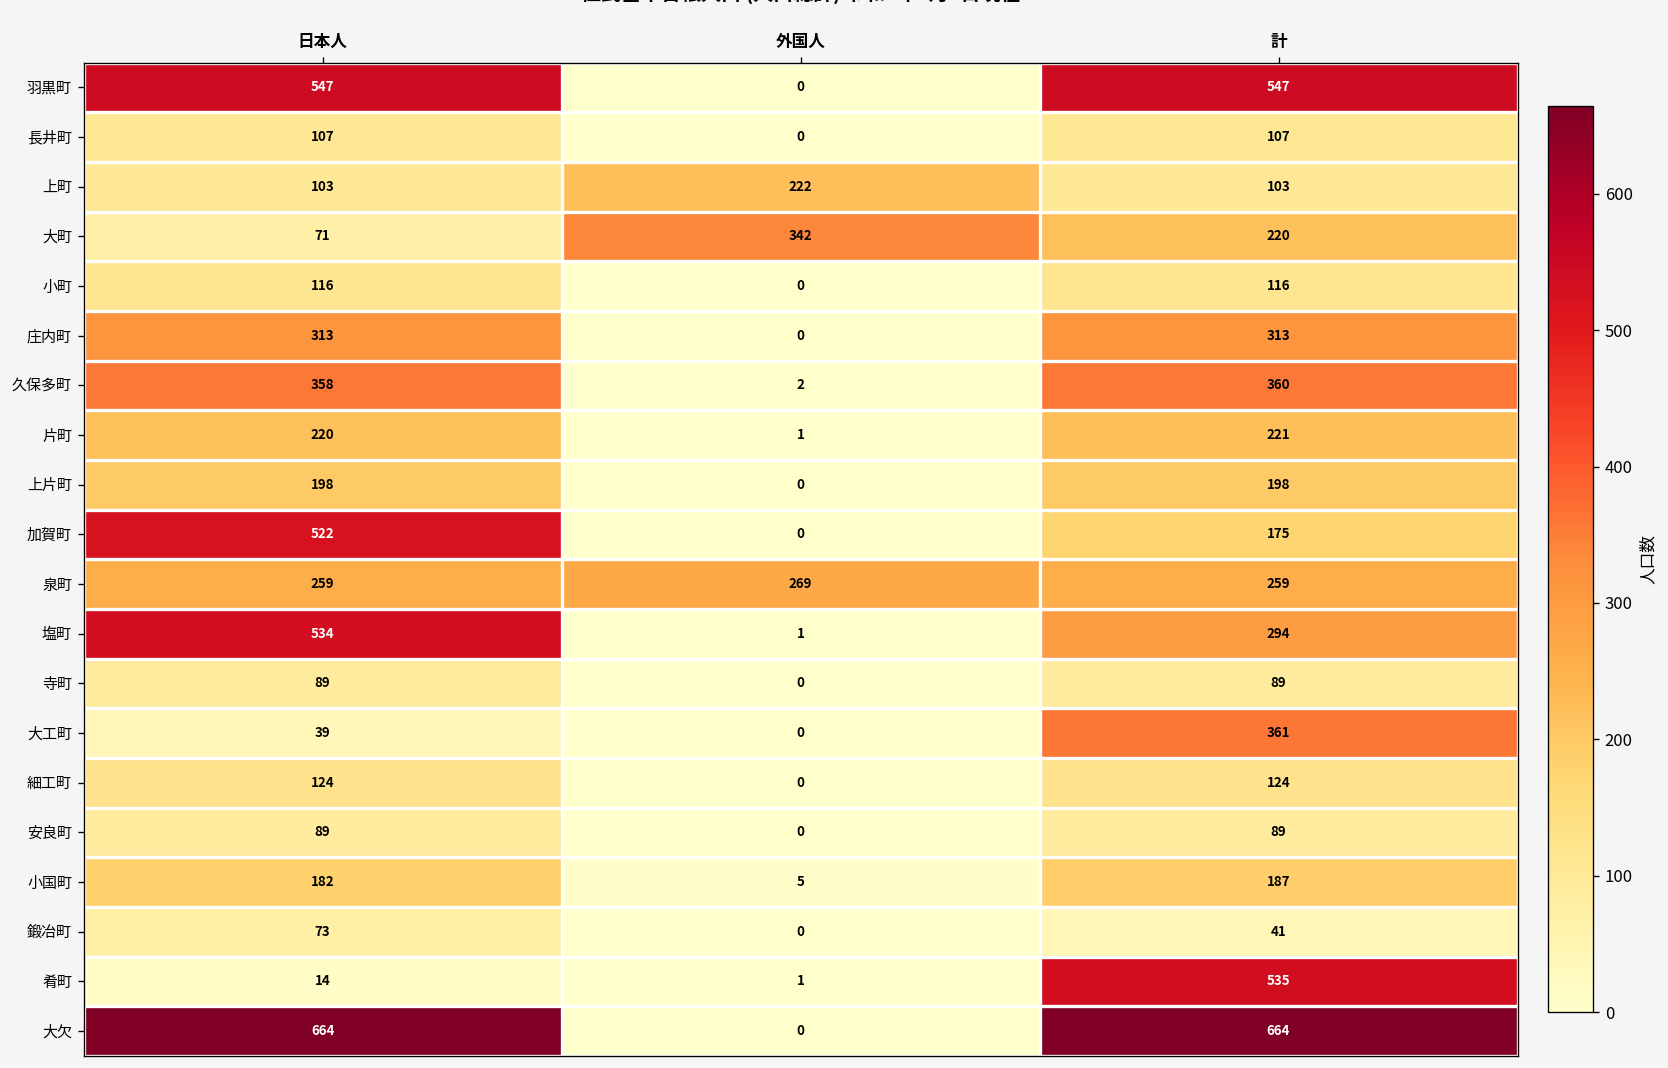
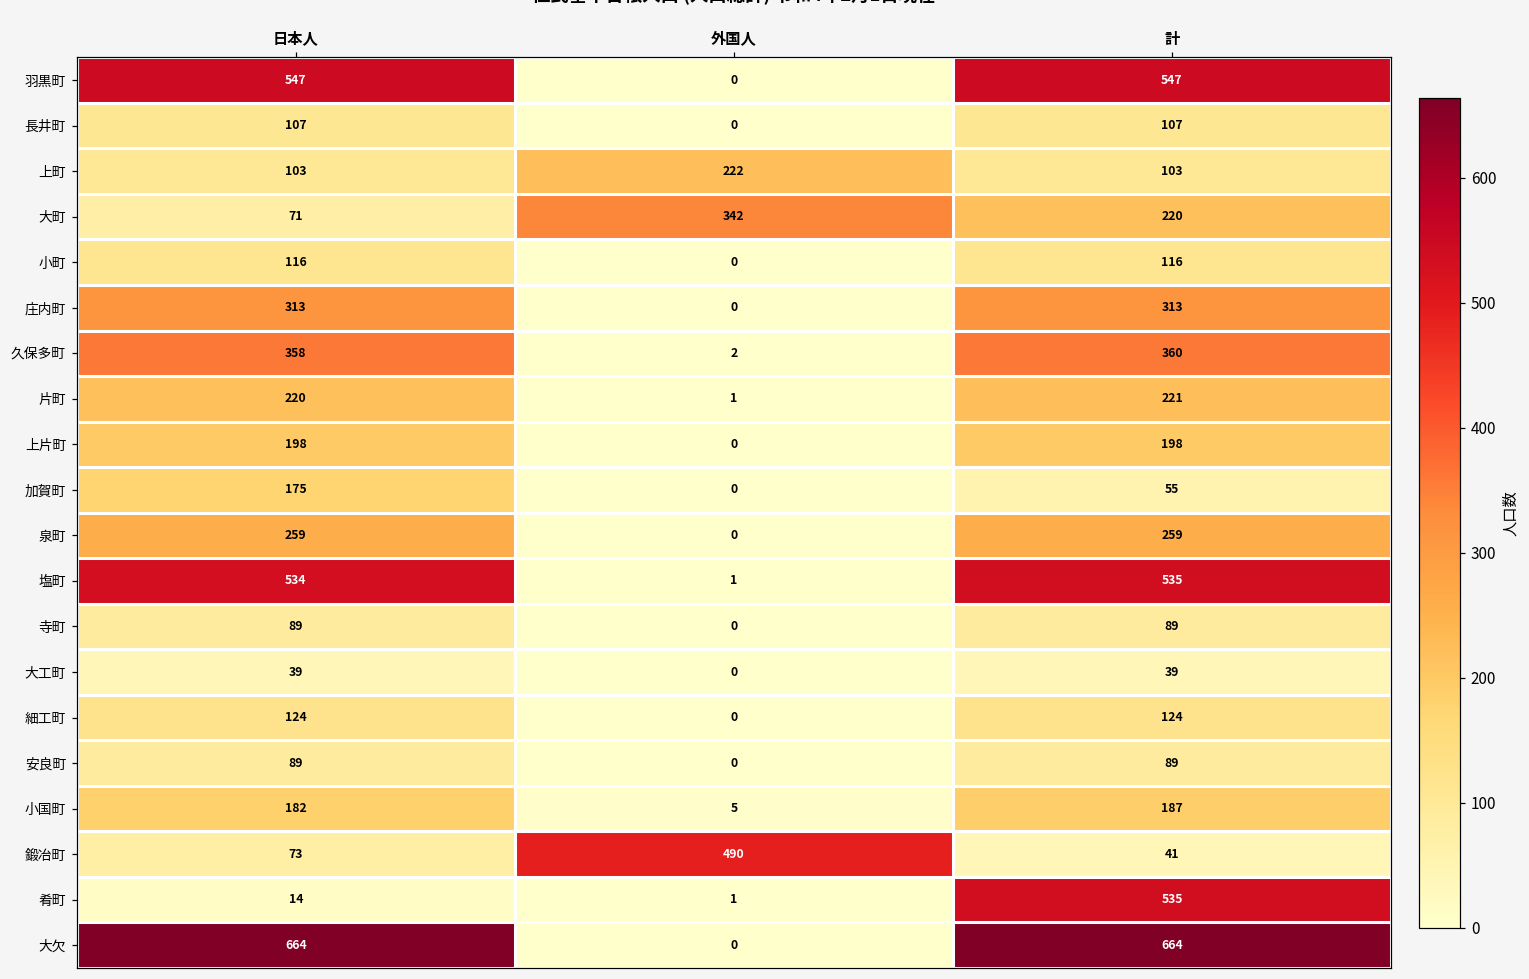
  {
    "羽黒町": {
      "日本人": 547,
      "外国人": 0,
      "計": 547
    },
    "長井町": {
      "日本人": 107,
      "外国人": 0,
      "計": 107
    },
    "上町": {
      "日本人": 103,
      "外国人": 222,
      "計": 103
    },
    "大町": {
      "日本人": 71,
      "外国人": 342,
      "計": 220
    },
    "小町": {
      "日本人": 116,
      "外国人": 0,
      "計": 116
    },
    "庄内町": {
      "日本人": 313,
      "外国人": 0,
      "計": 313
    },
    "久保多町": {
      "日本人": 358,
      "外国人": 2,
      "計": 360
    },
    "片町": {
      "日本人": 220,
      "外国人": 1,
      "計": 221
    },
    "上片町": {
      "日本人": 198,
      "外国人": 0,
      "計": 198
    },
    "加賀町": {
-     "日本人": 522,
+     "日本人": 175,
      "外国人": 0,
-     "計": 175
+     "計": 55
    },
    "泉町": {
      "日本人": 259,
-     "外国人": 269,
+     "外国人": 0,
      "計": 259
    },
    "塩町": {
      "日本人": 534,
      "外国人": 1,
-     "計": 294
+     "計": 535
    },
    "寺町": {
      "日本人": 89,
      "外国人": 0,
      "計": 89
    },
    "大工町": {
      "日本人": 39,
      "外国人": 0,
-     "計": 361
+     "計": 39
    },
    "細工町": {
      "日本人": 124,
      "外国人": 0,
      "計": 124
    },
    "安良町": {
      "日本人": 89,
      "外国人": 0,
      "計": 89
    },
    "小国町": {
      "日本人": 182,
      "外国人": 5,
      "計": 187
    },
    "鍛冶町": {
      "日本人": 73,
-     "外国人": 0,
+     "外国人": 490,
      "計": 41
    },
    "肴町": {
      "日本人": 14,
      "外国人": 1,
      "計": 535
    },
    "大欠": {
      "日本人": 664,
      "外国人": 0,
      "計": 664
    }
  }
